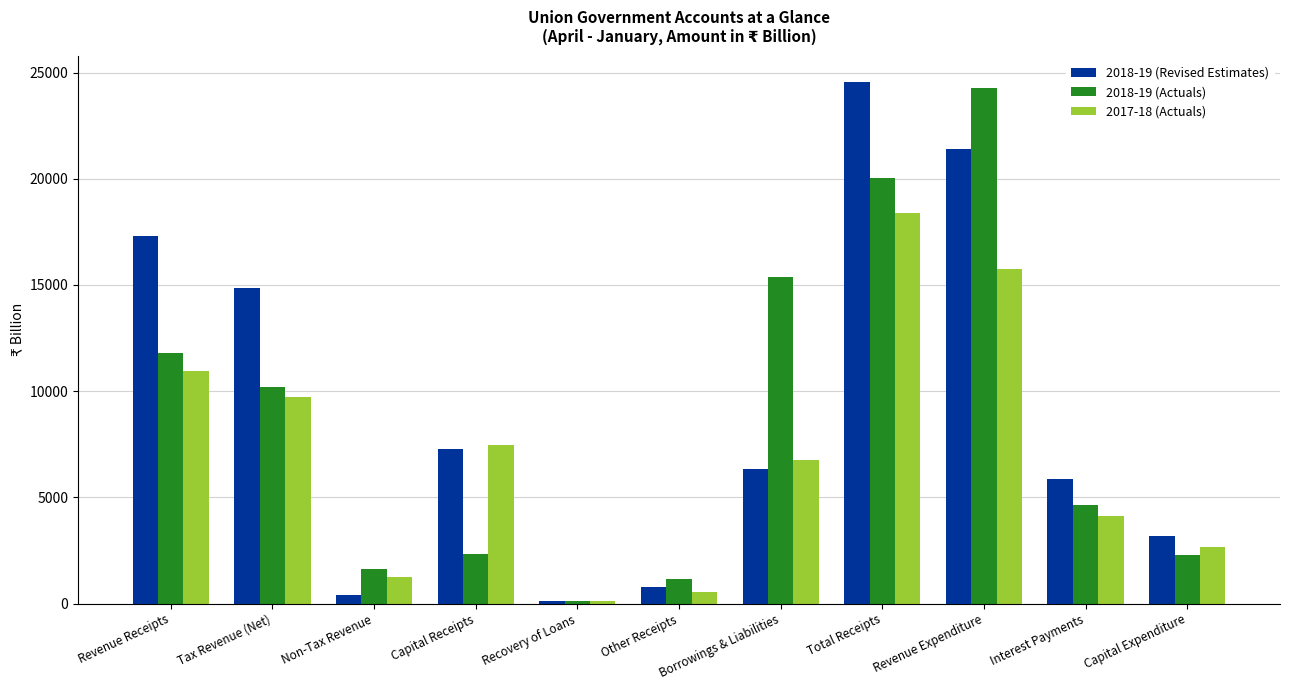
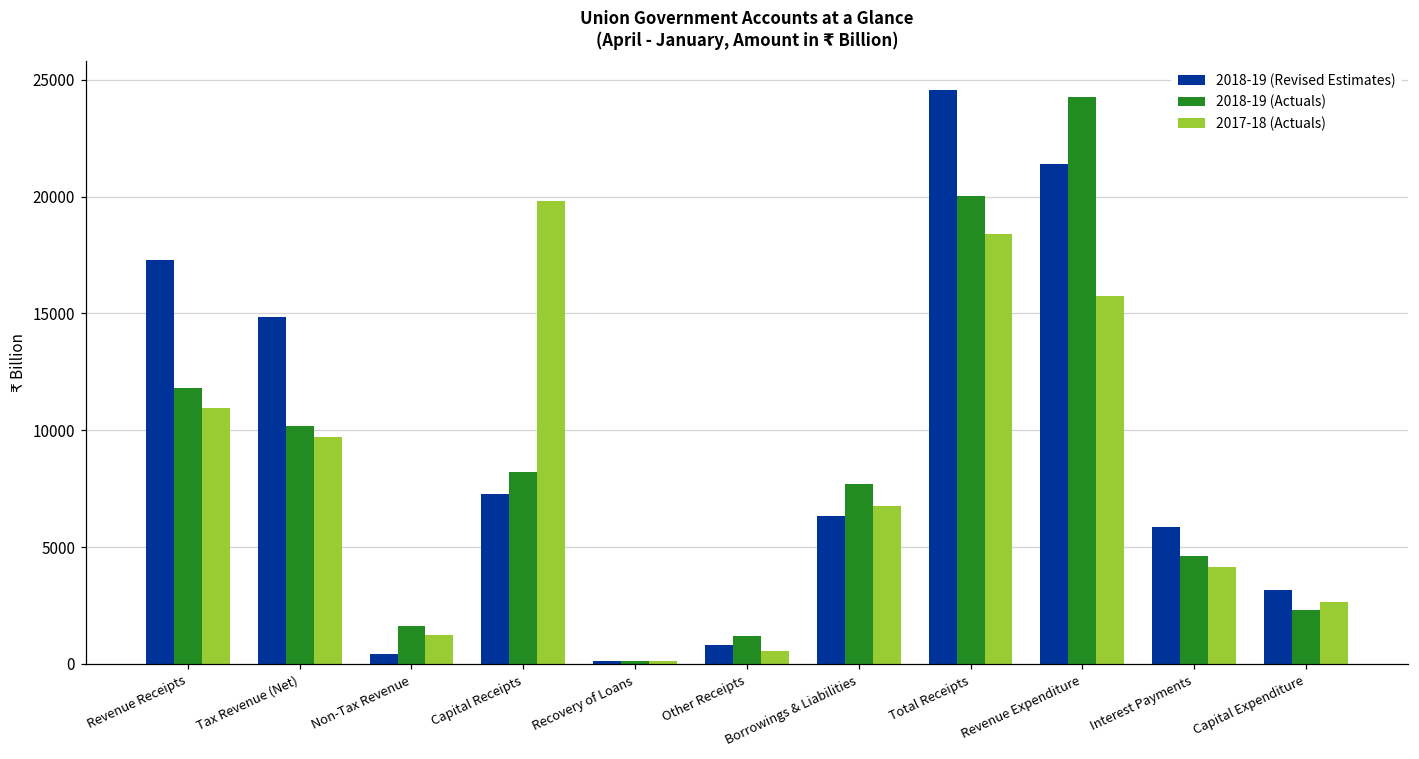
  {
    "2018-19 (Revised Estimates)": {
      "Revenue Receipts": 17300,
      "Tax Revenue (Net)": 14800,
      "Non-Tax Revenue": 400,
      "Capital Receipts": 7300,
      "Recovery of Loans": 100,
      "Other Receipts": 800,
      "Borrowings & Liabilities": 6300,
      "Total Receipts": 24600,
      "Revenue Expenditure": 21400,
      "Interest Payments": 5900,
      "Capital Expenditure": 3200
    },
    "2018-19 (Actuals)": {
      "Revenue Receipts": 11800,
      "Tax Revenue (Net)": 10200,
      "Non-Tax Revenue": 1600,
-     "Capital Receipts": 2300,
+     "Capital Receipts": 8200,
      "Recovery of Loans": 100,
      "Other Receipts": 1200,
-     "Borrowings & Liabilities": 15400,
+     "Borrowings & Liabilities": 7700,
      "Total Receipts": 20000,
      "Revenue Expenditure": 24300,
      "Interest Payments": 4600,
      "Capital Expenditure": 2300
    },
    "2017-18 (Actuals)": {
      "Revenue Receipts": 11000,
      "Tax Revenue (Net)": 9700,
      "Non-Tax Revenue": 1200,
-     "Capital Receipts": 7400,
+     "Capital Receipts": 19800,
      "Recovery of Loans": 100,
      "Other Receipts": 600,
      "Borrowings & Liabilities": 6800,
      "Total Receipts": 18400,
      "Revenue Expenditure": 15800,
      "Interest Payments": 4100,
      "Capital Expenditure": 2600
    }
  }
